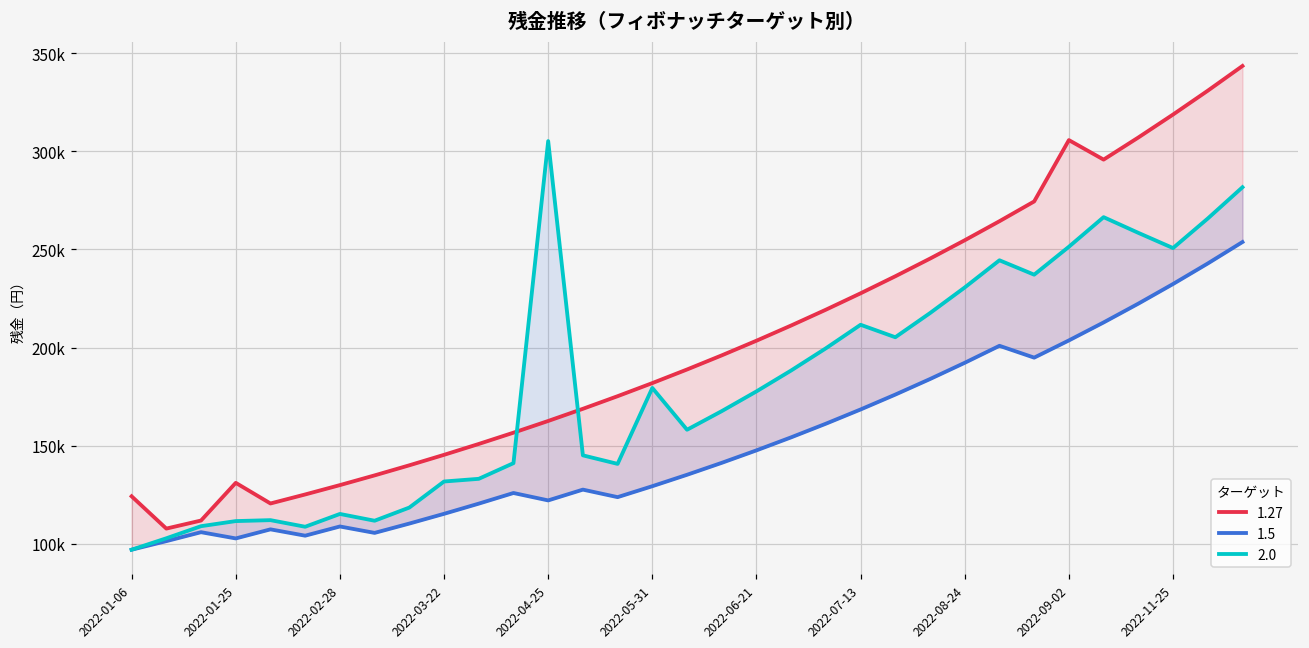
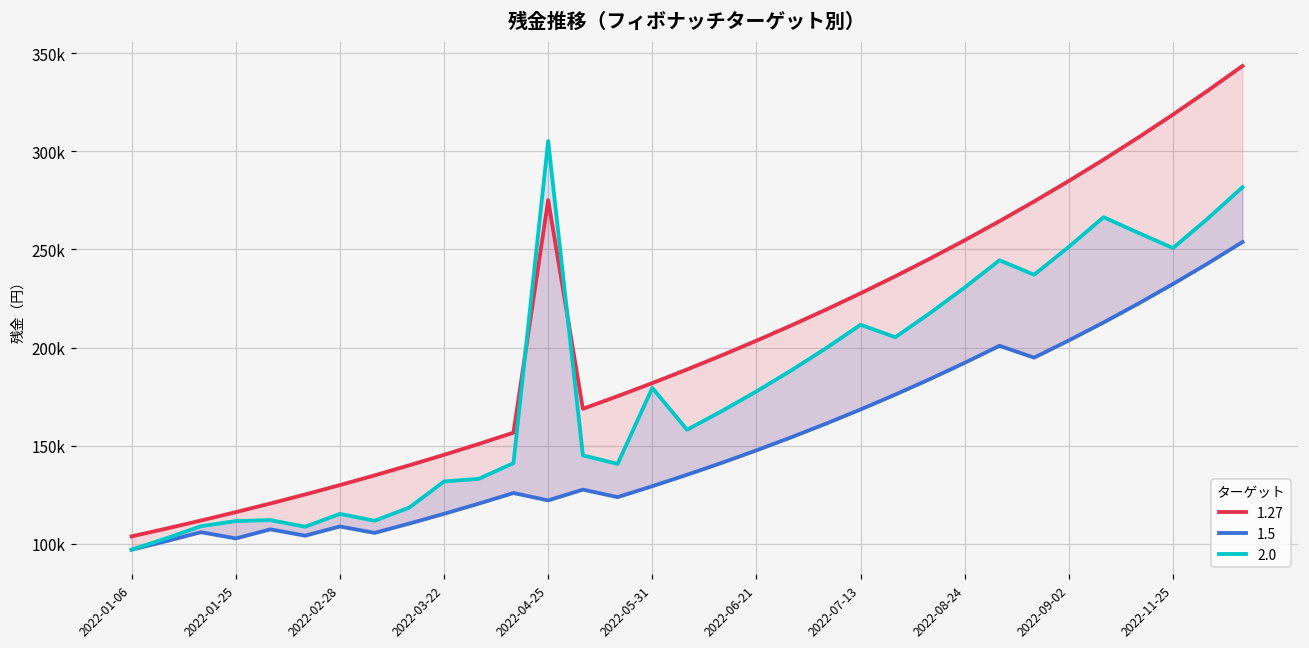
  {
    "1.27": {
-     "2022-01-06": 124000,
-     "2022-01-25": 131000,
+     "2022-01-06": 104000,
+     "2022-01-25": 116000,
      "2022-02-28": 130000,
      "2022-03-22": 145000,
-     "2022-04-25": 163000,
+     "2022-04-25": 275000,
      "2022-05-31": 182000,
      "2022-06-21": 203000,
      "2022-07-13": 228000,
      "2022-08-24": 255000,
-     "2022-09-02": 306000,
+     "2022-09-02": 285000,
      "2022-11-25": 319000
    },
    "1.5": {
      "2022-01-25": 103000,
      "2022-02-28": 109000,
      "2022-03-22": 115000,
      "2022-04-25": 122000,
      "2022-05-31": 129000,
      "2022-06-21": 148000,
      "2022-07-13": 168000,
      "2022-08-24": 192000,
      "2022-09-02": 204000,
      "2022-11-25": 232000
    },
    "2.0": {
      "2022-01-25": 112000,
      "2022-02-28": 115000,
      "2022-03-22": 132000,
      "2022-04-25": 305000,
      "2022-05-31": 179000,
      "2022-06-21": 178000,
      "2022-07-13": 212000,
      "2022-08-24": 231000,
      "2022-09-02": 251000,
      "2022-11-25": 251000
    }
  }
